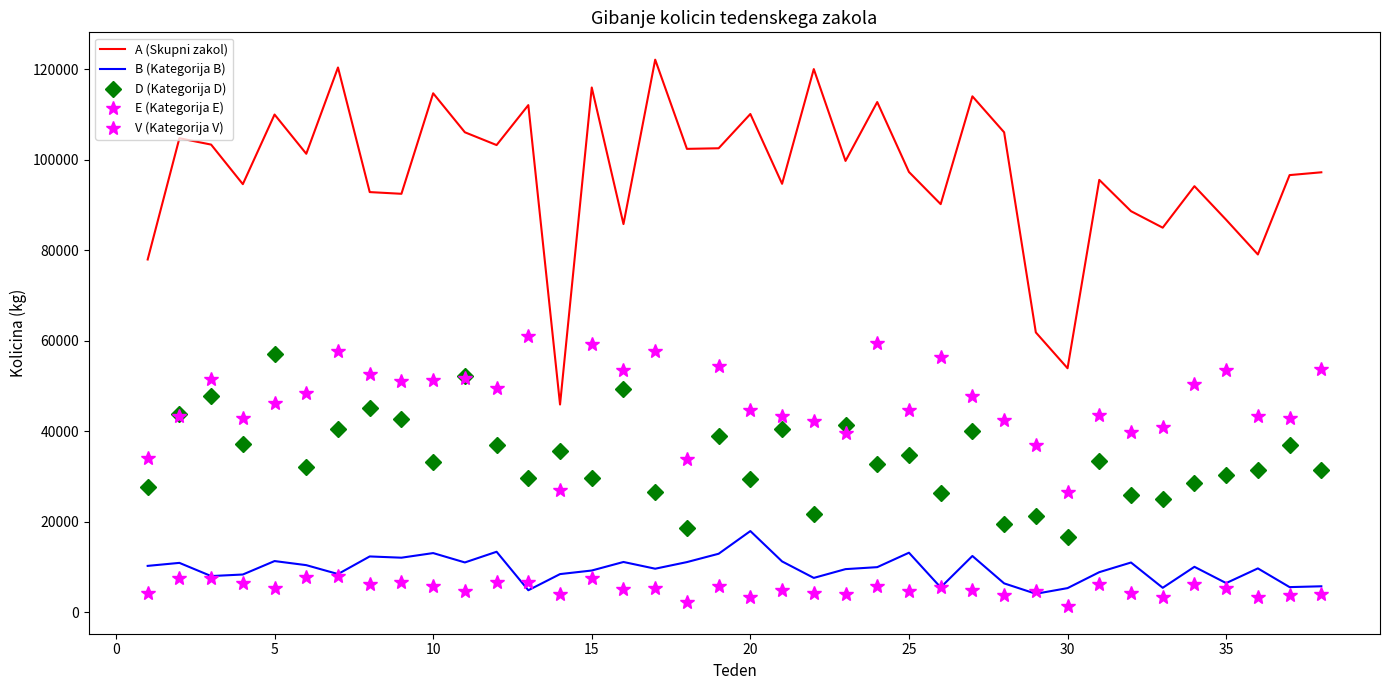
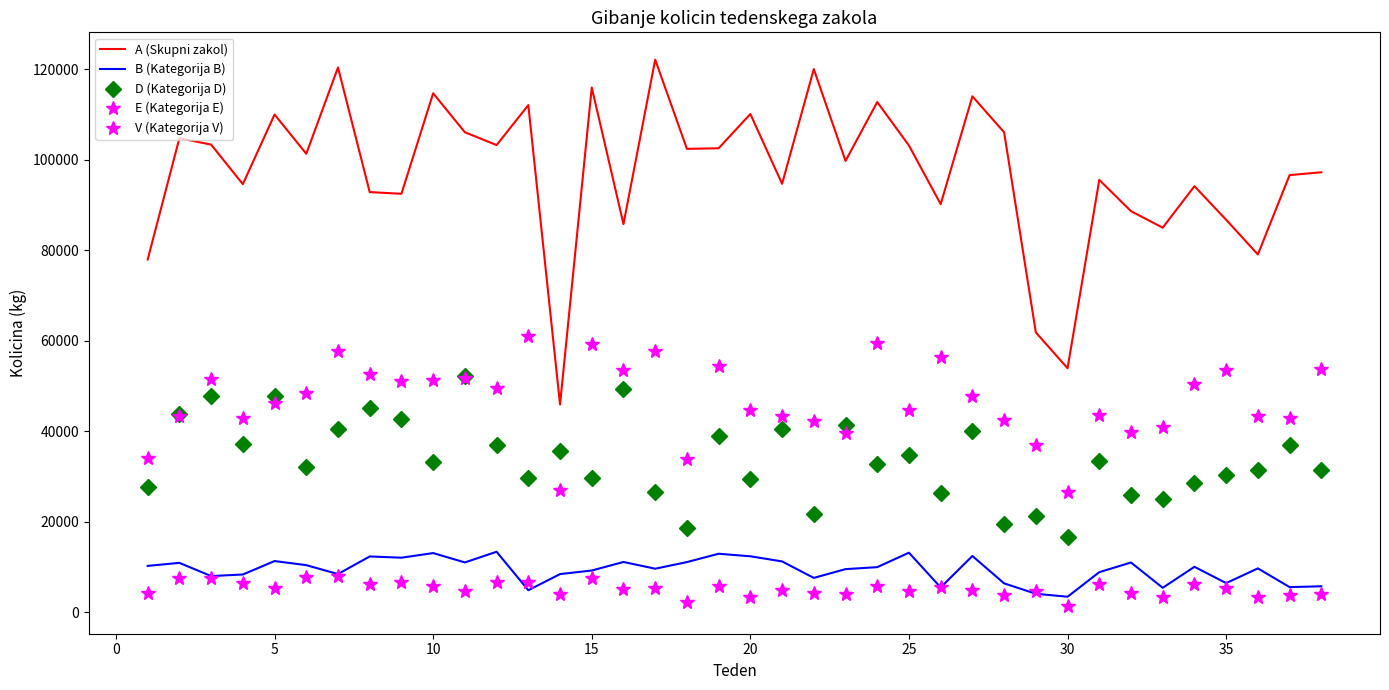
  {
    "A (Skupni zakol)": {
      "5": 110000,
      "10": 115000,
      "15": 116000,
      "20": 110000,
-     "25": 97000,
+     "25": 103000,
      "30": 54000,
      "35": 87000
    },
    "B (Kategorija B)": {
      "5": 11000,
      "10": 13000,
      "15": 9000,
-     "20": 18000,
+     "20": 12000,
      "25": 13000,
-     "30": 5000,
+     "30": 3000,
      "35": 6000
    },
    "D (Kategorija D)": {
-     "5": 57000,
+     "5": 48000,
      "10": 33000,
      "15": 30000,
      "20": 30000,
      "25": 35000,
      "30": 17000,
      "35": 30000
    }
  }
